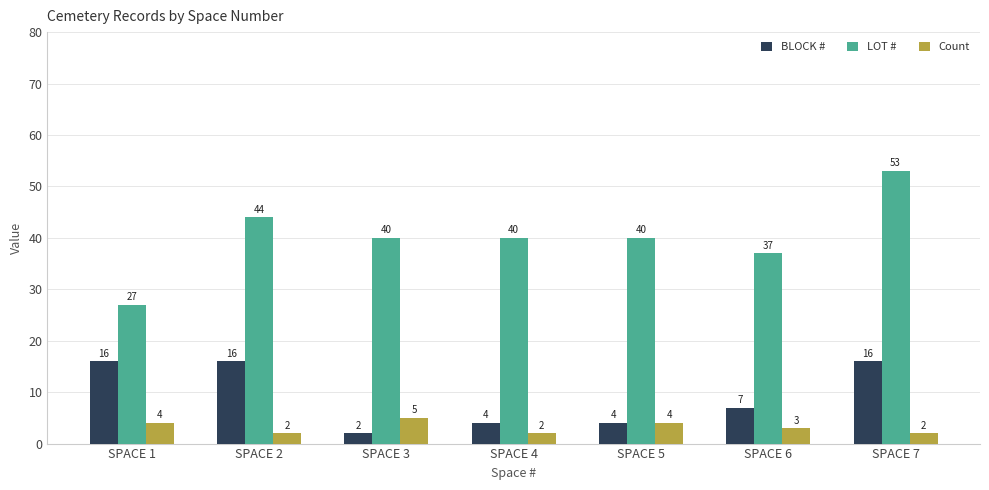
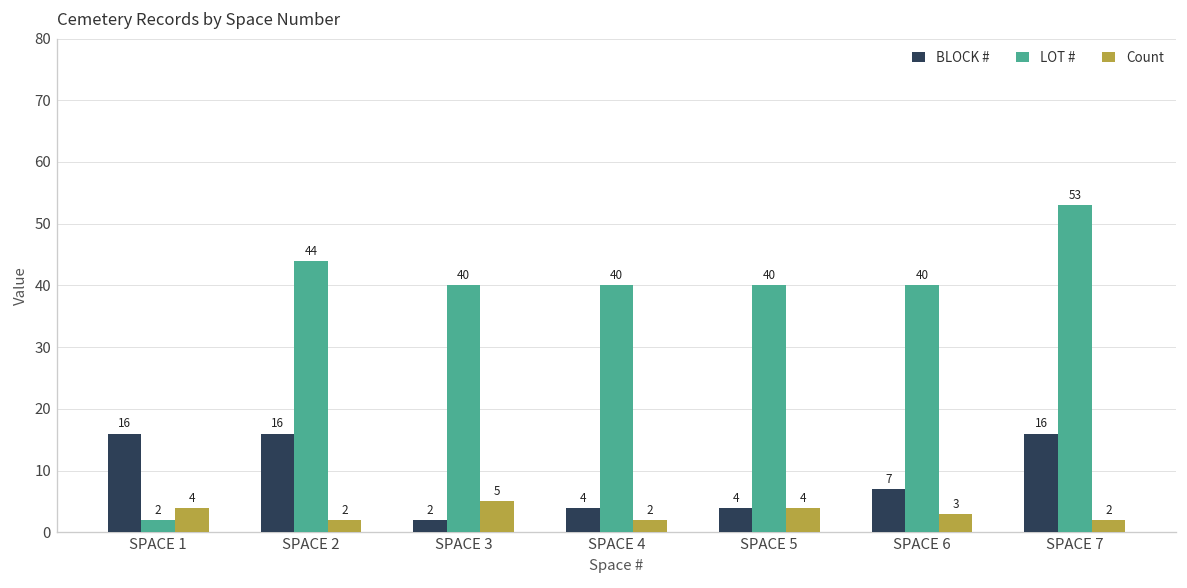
  {
    "BLOCK #": {
      "SPACE 1": 16,
      "SPACE 2": 16,
      "SPACE 3": 2,
      "SPACE 4": 4,
      "SPACE 5": 4,
      "SPACE 6": 7,
      "SPACE 7": 16
    },
    "LOT #": {
-     "SPACE 1": 27,
+     "SPACE 1": 2,
      "SPACE 2": 44,
      "SPACE 3": 40,
      "SPACE 4": 40,
      "SPACE 5": 40,
-     "SPACE 6": 37,
+     "SPACE 6": 40,
      "SPACE 7": 53
    },
    "Count": {
      "SPACE 1": 4,
      "SPACE 2": 2,
      "SPACE 3": 5,
      "SPACE 4": 2,
      "SPACE 5": 4,
      "SPACE 6": 3,
      "SPACE 7": 2
    }
  }
